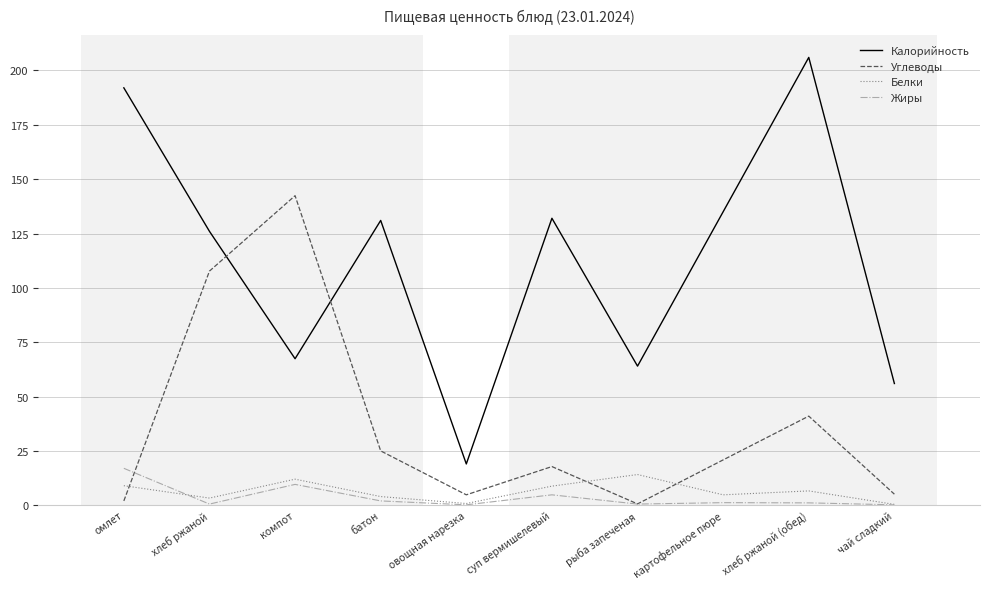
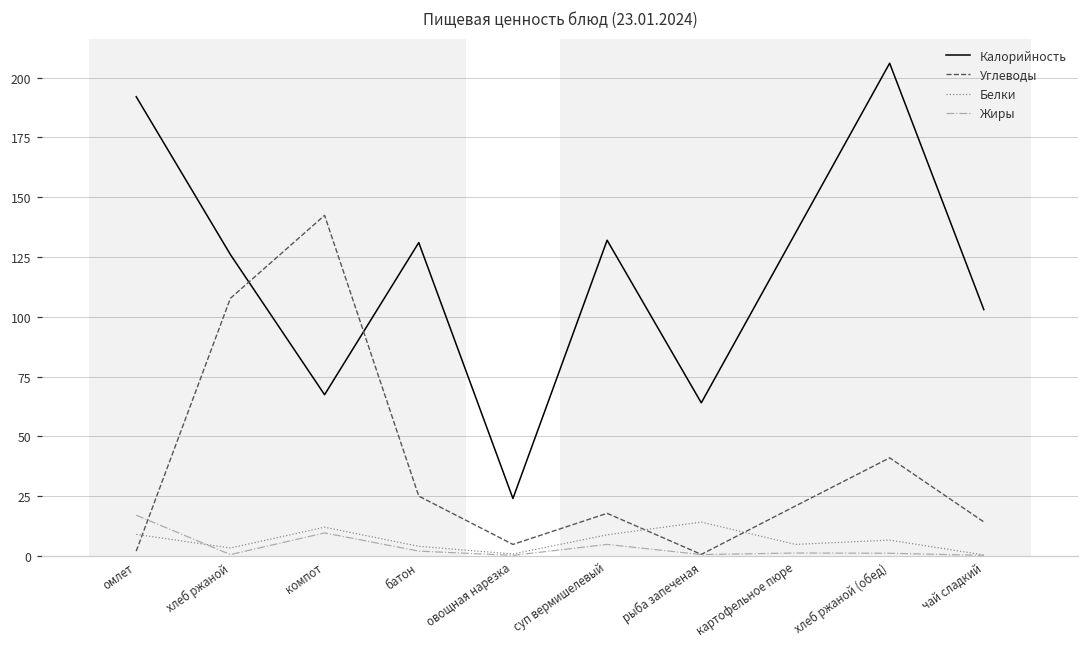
  {
    "Калорийность": {
      "омлет": 192,
      "хлеб ржаной": 126,
      "компот": 67,
      "батон": 131,
-     "овощная нарезка": 19,
+     "овощная нарезка": 24,
      "суп вермишелевый": 132,
      "рыба запеченая": 64,
      "картофельное пюре": 135,
      "хлеб ржаной (обед)": 206,
-     "чай сладкий": 56
+     "чай сладкий": 103
    },
    "Углеводы": {
      "омлет": 2,
      "хлеб ржаной": 108,
      "компот": 142,
      "батон": 25,
      "овощная нарезка": 5,
      "суп вермишелевый": 18,
      "картофельное пюре": 21,
      "хлеб ржаной (обед)": 41,
-     "чай сладкий": 5
+     "чай сладкий": 14
    }
  }
